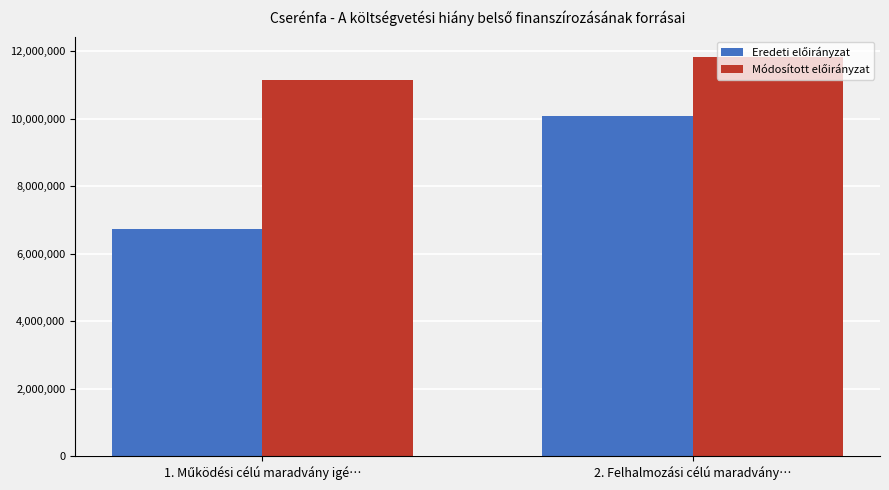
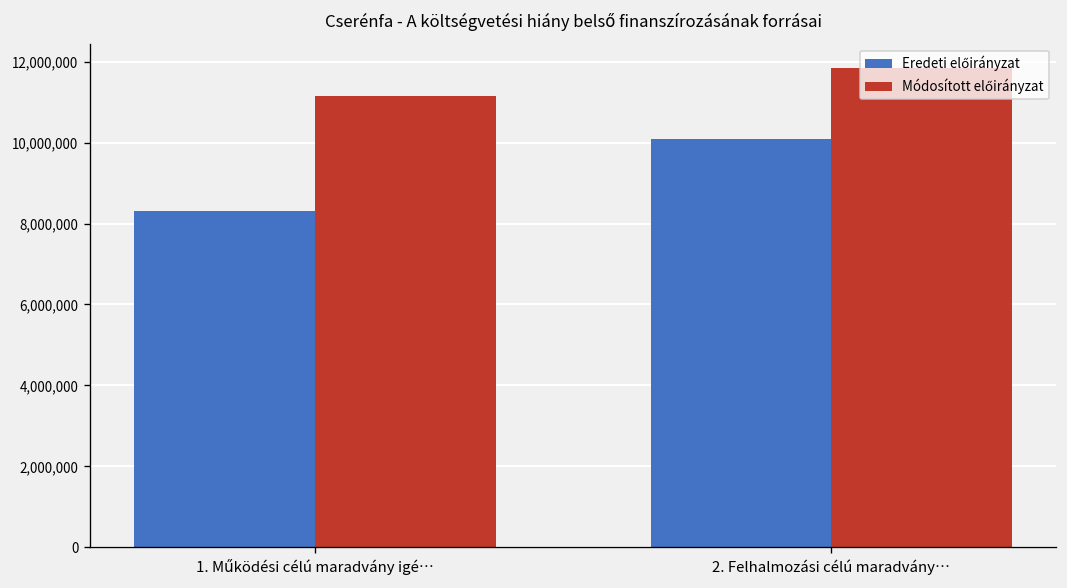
  {
    "Eredeti előirányzat": {
-     "1. Működési célú maradvány igé…": "6,700,000",
+     "1. Működési célú maradvány igé…": "8,300,000",
      "2. Felhalmozási célú maradvány…": "10,100,000"
    },
    "Módosított előirányzat": {
      "1. Működési célú maradvány igé…": "11,100,000"
    }
  }
